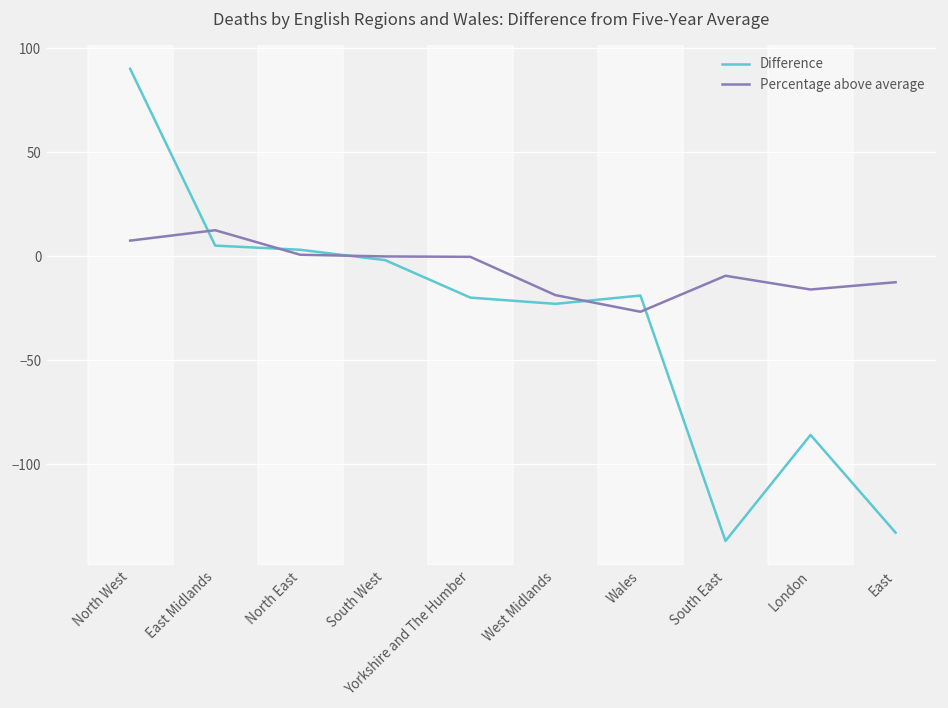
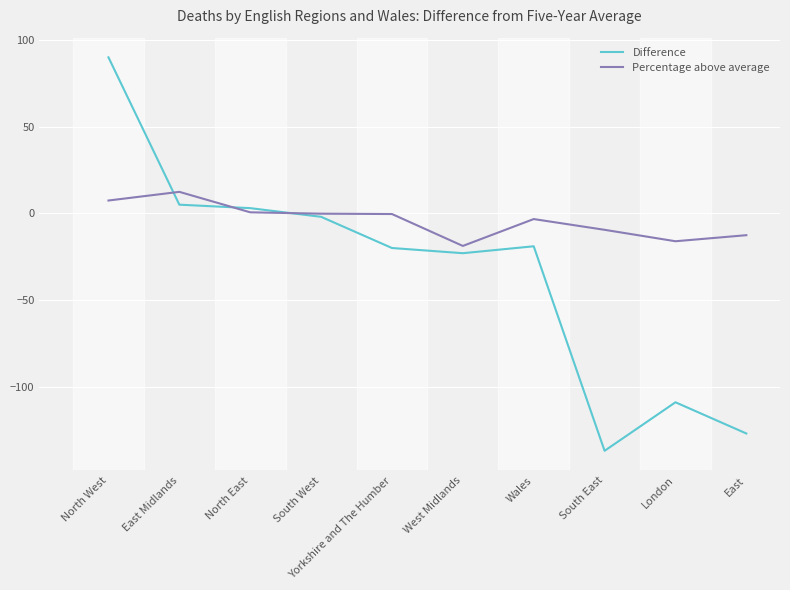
  {
    "Difference": {
      "North West": 90,
      "East Midlands": 5,
      "North East": 3,
      "South West": -2,
      "Yorkshire and The Humber": -20,
      "West Midlands": -23,
      "Wales": -19,
      "South East": -137,
-     "London": -86,
-     "East": -133
+     "London": -109,
+     "East": -127
    },
    "Percentage above average": {
      "North West": 7,
      "East Midlands": 12,
      "North East": 1,
      "South West": 0,
      "Yorkshire and The Humber": 0,
      "West Midlands": -19,
-     "Wales": -27,
+     "Wales": -3,
      "South East": -10,
      "London": -16,
      "East": -13
    }
  }
